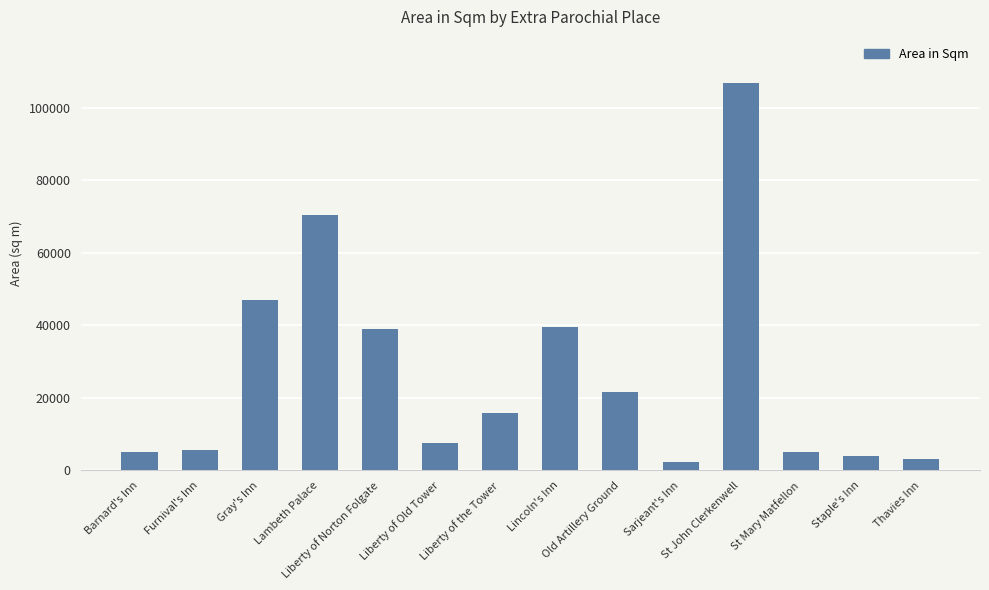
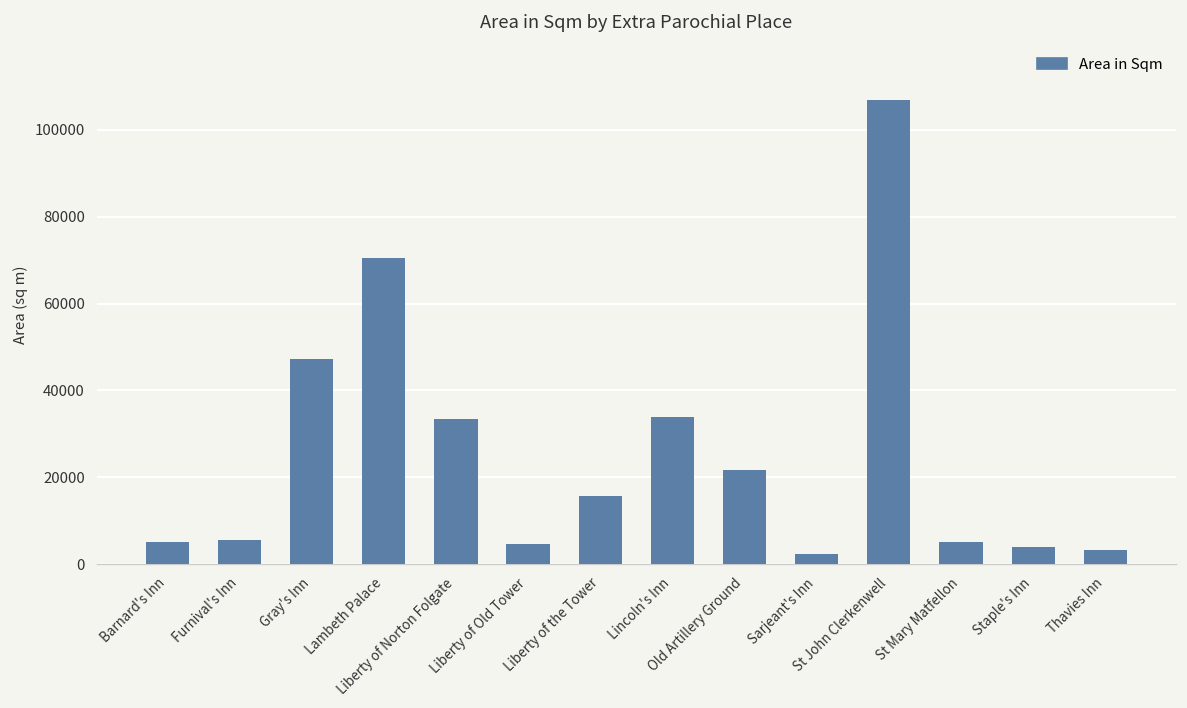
  {
    "Barnard's Inn": 5000,
    "Furnival's Inn": 6000,
    "Gray's Inn": 47000,
    "Lambeth Palace": 71000,
-   "Liberty of Norton Folgate": 39000,
-   "Liberty of Old Tower": 8000,
+   "Liberty of Norton Folgate": 34000,
+   "Liberty of Old Tower": 5000,
    "Liberty of the Tower": 16000,
-   "Lincoln's Inn": 40000,
+   "Lincoln's Inn": 34000,
    "Old Artillery Ground": 22000,
    "Sarjeant's Inn": 2000,
    "St John Clerkenwell": 107000,
    "St Mary Matfellon": 5000,
    "Staple's Inn": 4000,
    "Thavies Inn": 3000
  }
